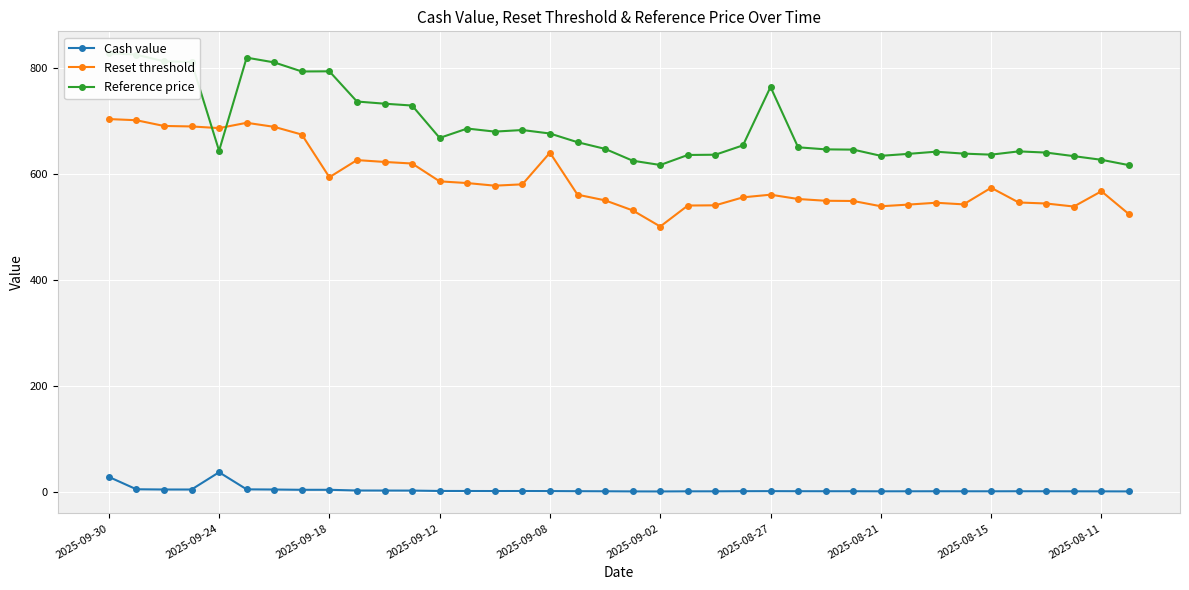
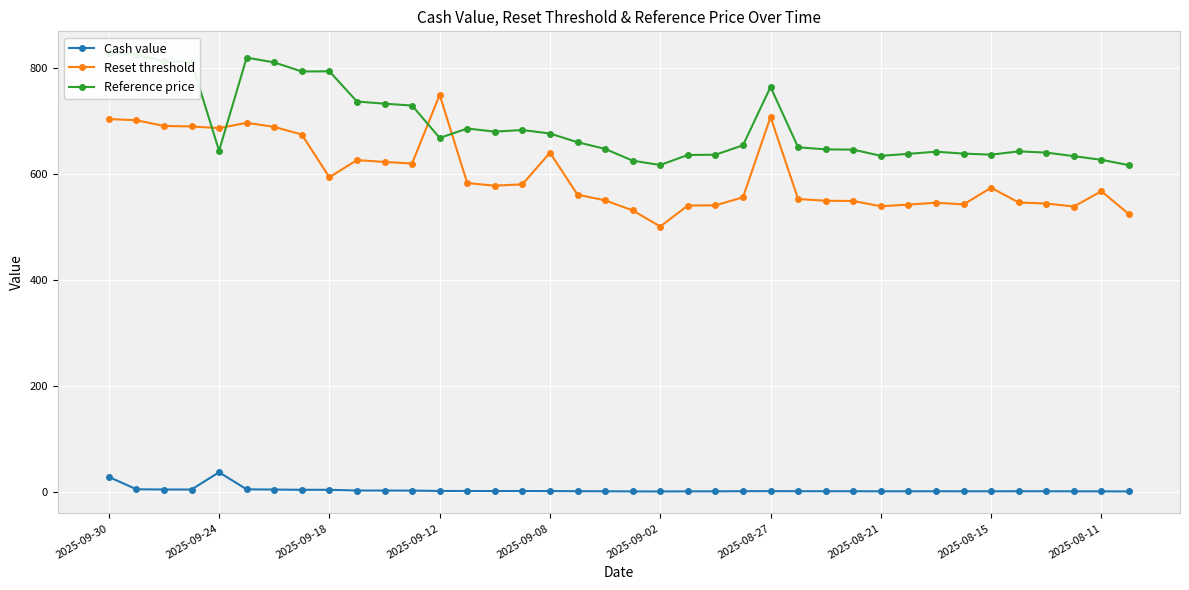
  {
    "Cash value": {
      "2025-09-30": 30,
      "2025-09-24": 40,
      "2025-09-18": 0,
      "2025-09-12": 0,
      "2025-09-08": 0,
      "2025-09-02": 0,
      "2025-08-27": 0,
      "2025-08-21": 0,
      "2025-08-15": 0,
      "2025-08-11": 0
    },
    "Reset threshold": {
      "2025-09-30": 700,
      "2025-09-24": 690,
      "2025-09-18": 590,
-     "2025-09-12": 590,
+     "2025-09-12": 750,
      "2025-09-08": 640,
      "2025-09-02": 500,
-     "2025-08-27": 560,
+     "2025-08-27": 710,
      "2025-08-21": 540,
      "2025-08-15": 570,
      "2025-08-11": 570
    },
    "Reference price": {
      "2025-09-24": 640,
      "2025-09-18": 790,
      "2025-09-12": 670,
      "2025-09-08": 680,
      "2025-09-02": 620,
      "2025-08-27": 760,
      "2025-08-21": 630,
      "2025-08-15": 640,
      "2025-08-11": 630
    }
  }
